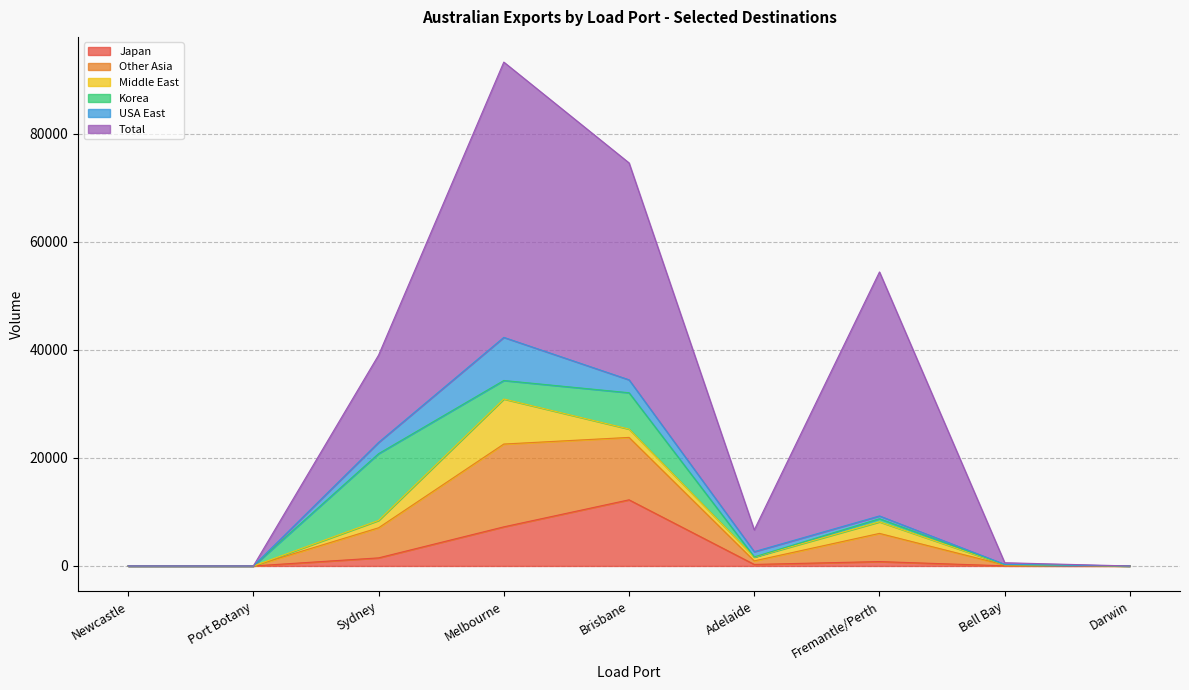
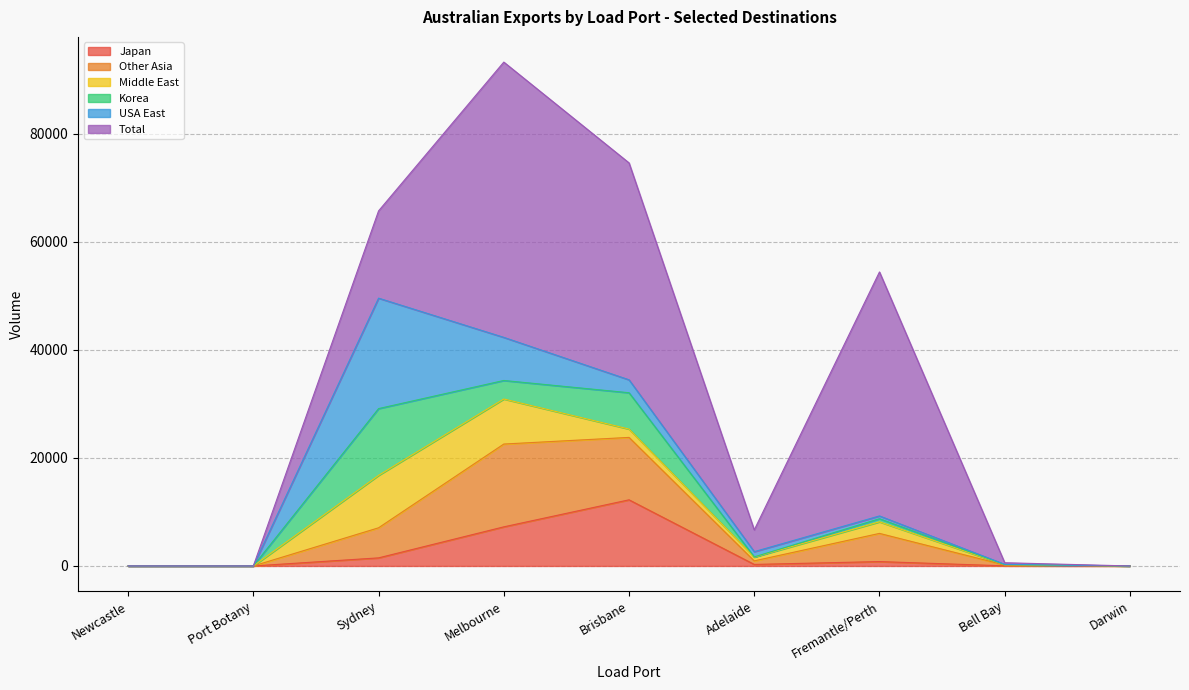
  {
    "Middle East": {
-     "Sydney": 1000,
+     "Sydney": 10000,
      "Melbourne": 8000,
      "Brisbane": 2000,
      "Fremantle/Perth": 2000
    },
    "Korea": {
      "Sydney": 12000,
      "Melbourne": 3000,
      "Brisbane": 7000,
      "Fremantle/Perth": 1000
    },
    "USA East": {
-     "Sydney": 2000,
+     "Sydney": 20000,
      "Melbourne": 8000,
      "Brisbane": 2000,
      "Adelaide": 1000,
      "Fremantle/Perth": 1000
    },
    "Total": {
      "Sydney": 16000,
      "Melbourne": 51000,
      "Brisbane": 40000,
      "Adelaide": 4000,
      "Fremantle/Perth": 45000
    }
  }
